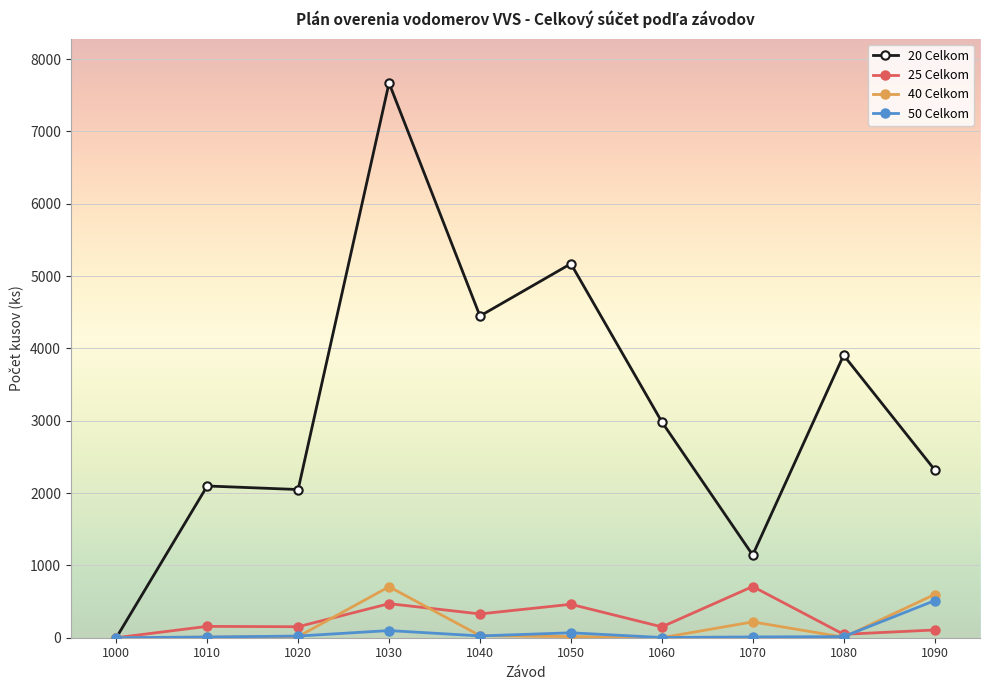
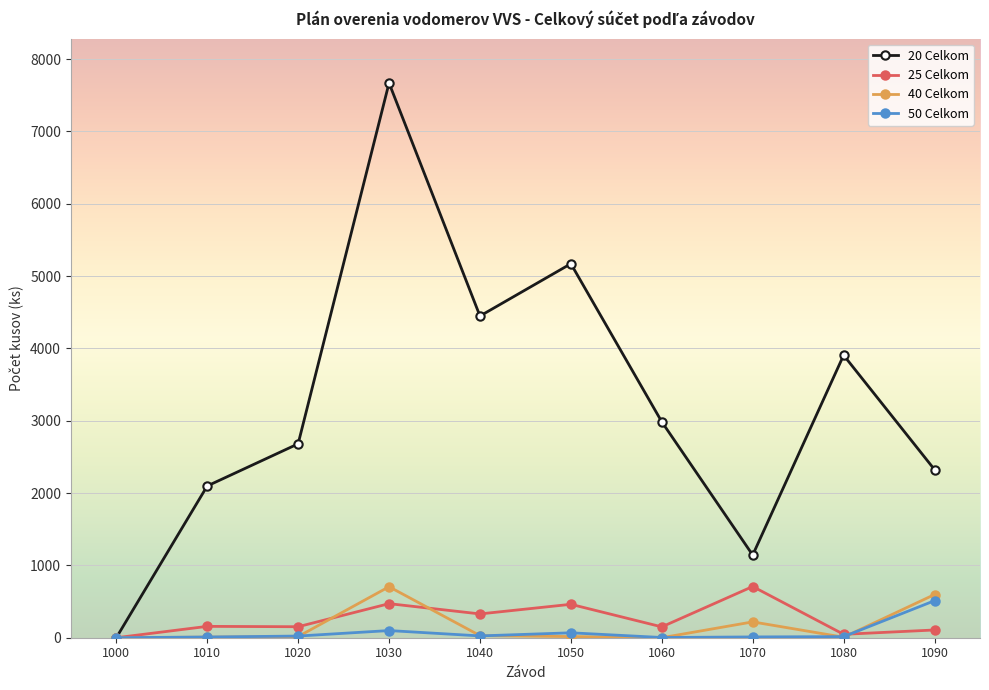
  {
    "20 Celkom": {
      "1010": 2100,
-     "1020": 2000,
+     "1020": 2700,
      "1030": 7700,
      "1040": 4400,
      "1050": 5200,
      "1060": 3000,
      "1070": 1100,
      "1080": 3900,
      "1090": 2300
    },
    "25 Celkom": {
      "1010": 200,
      "1020": 200,
      "1030": 500,
      "1040": 300,
      "1050": 500,
      "1060": 200,
      "1070": 700,
      "1090": 100
    },
    "40 Celkom": {
      "1030": 700,
      "1050": 0,
      "1070": 200,
      "1090": 600
    },
    "50 Celkom": {
      "1030": 100,
      "1050": 100,
      "1070": 0,
      "1090": 500
    }
  }
